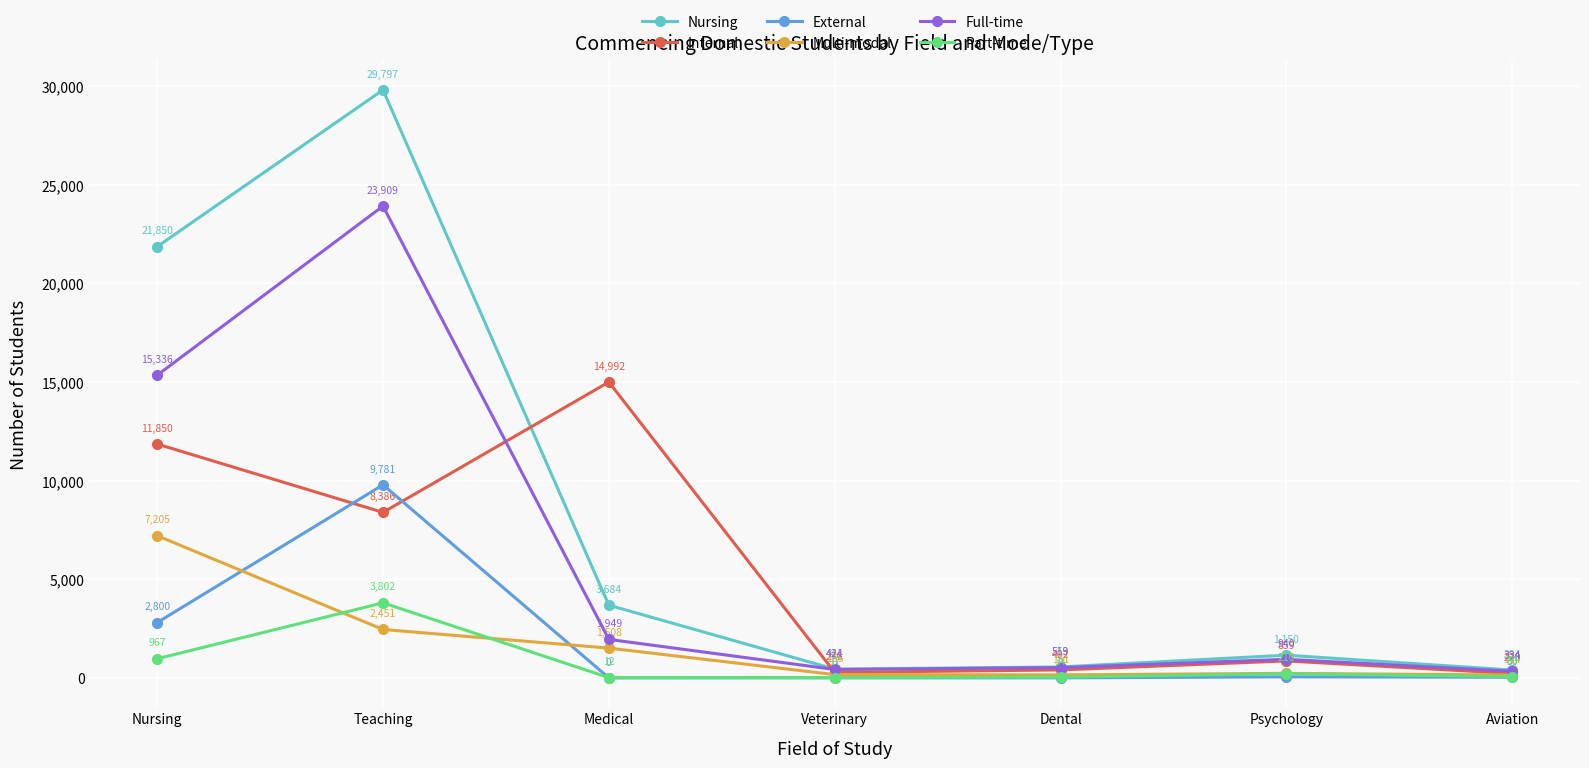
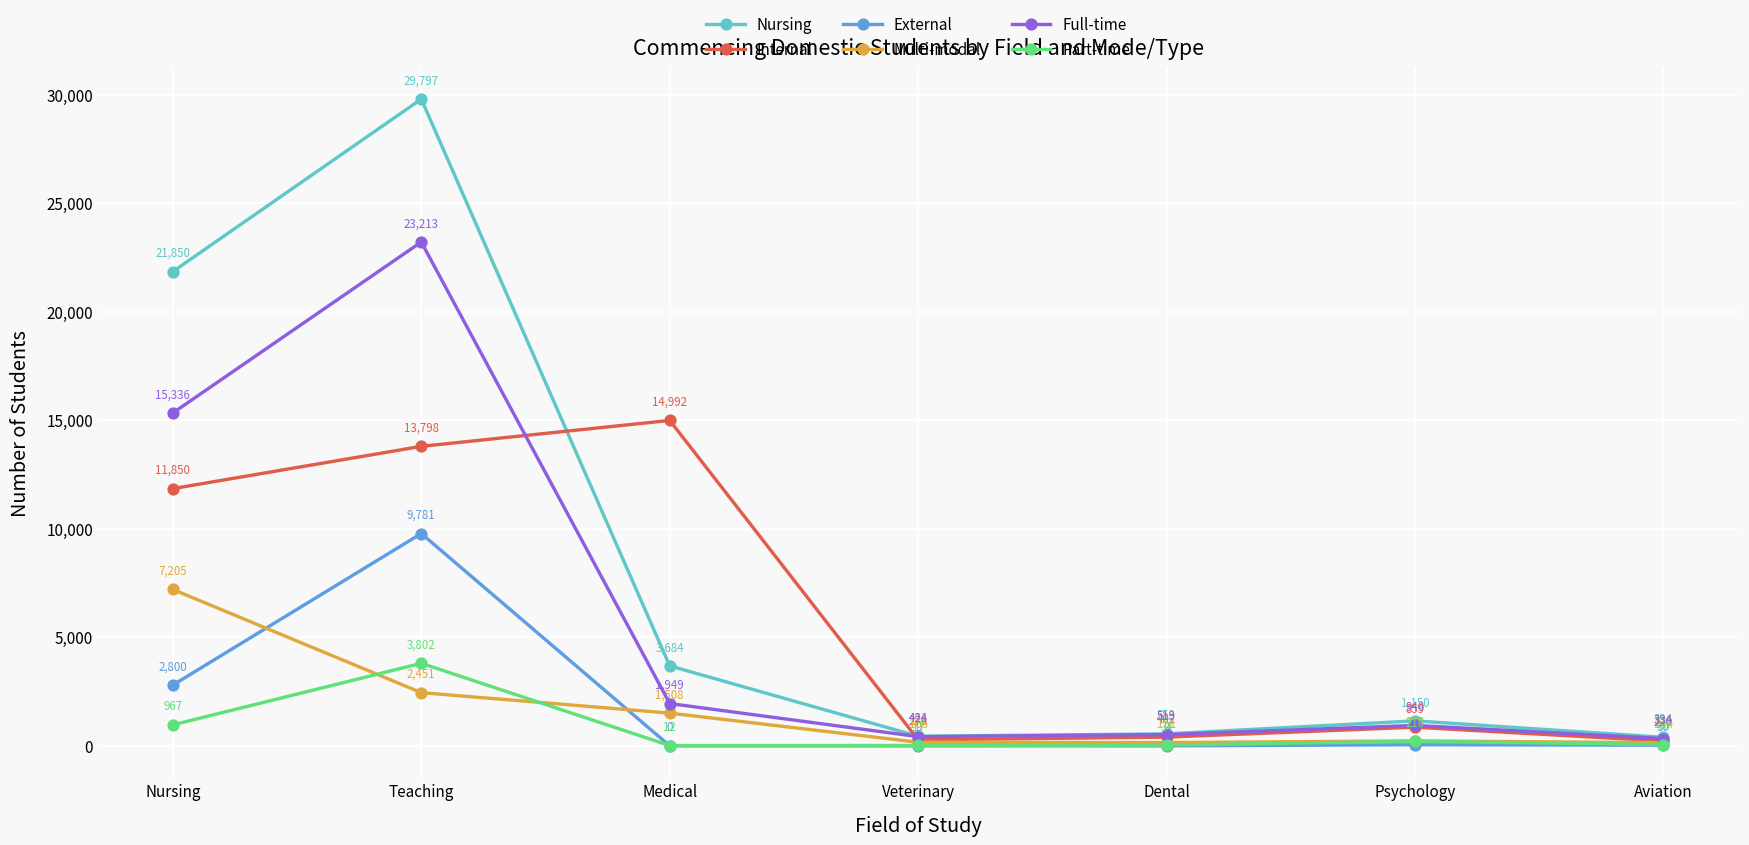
  {
    "Internal": {
      "Nursing": "11,850",
-     "Teaching": "8,386",
+     "Teaching": "13,798",
      "Medical": "14,992"
    },
    "Multi-modal": {
      "Nursing": "7,205",
      "Teaching": "2,451",
      "Medical": "1,508"
    },
    "Full-time": {
      "Nursing": "15,336",
-     "Teaching": "23,909",
+     "Teaching": "23,213",
      "Medical": "1,949"
    },
    "Part-time": {
      "Nursing": "967",
      "Teaching": "3,802"
    }
  }
